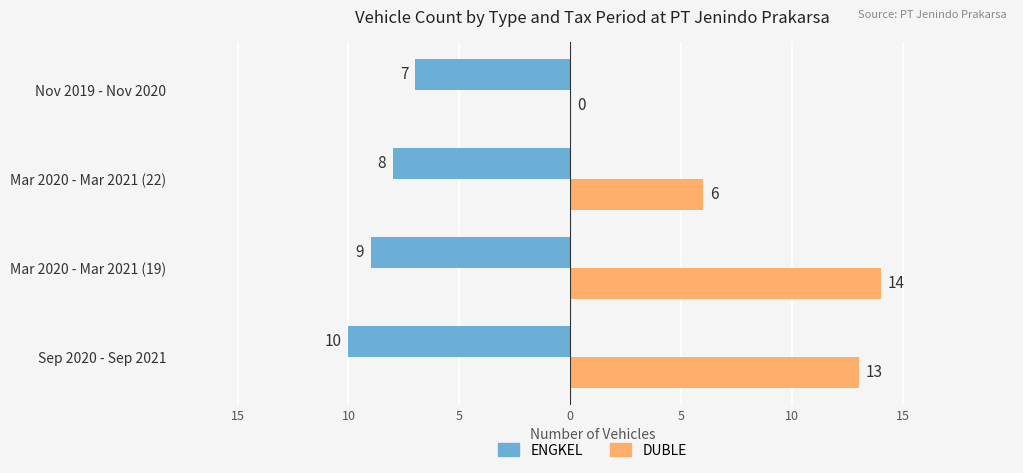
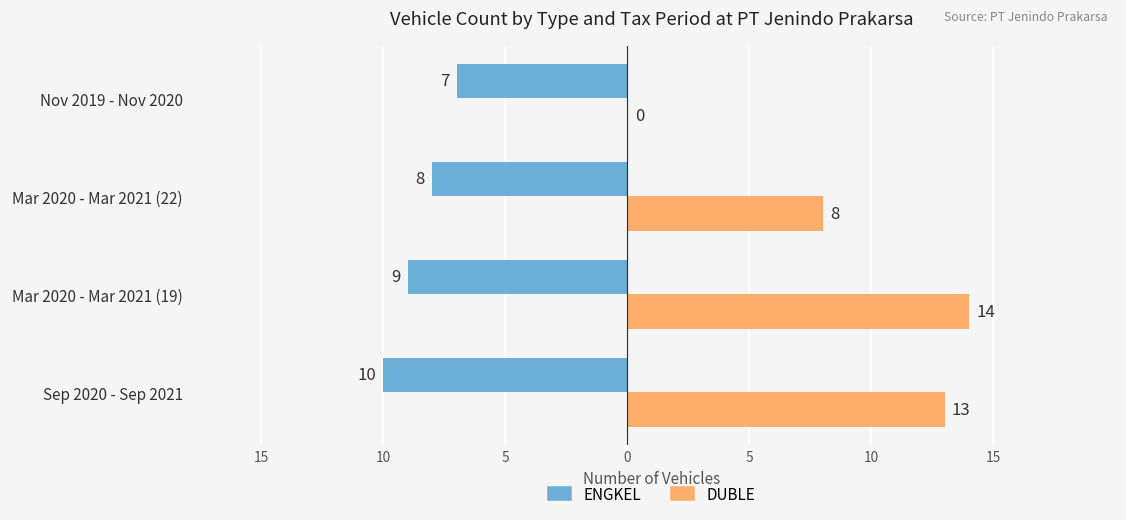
  {
    "DUBLE": {
      "Nov 2019 - Nov 2020": 0,
-     "Mar 2020 - Mar 2021 (22)": 6,
+     "Mar 2020 - Mar 2021 (22)": 8,
      "Mar 2020 - Mar 2021 (19)": 14,
      "Sep 2020 - Sep 2021": 13
    }
  }
